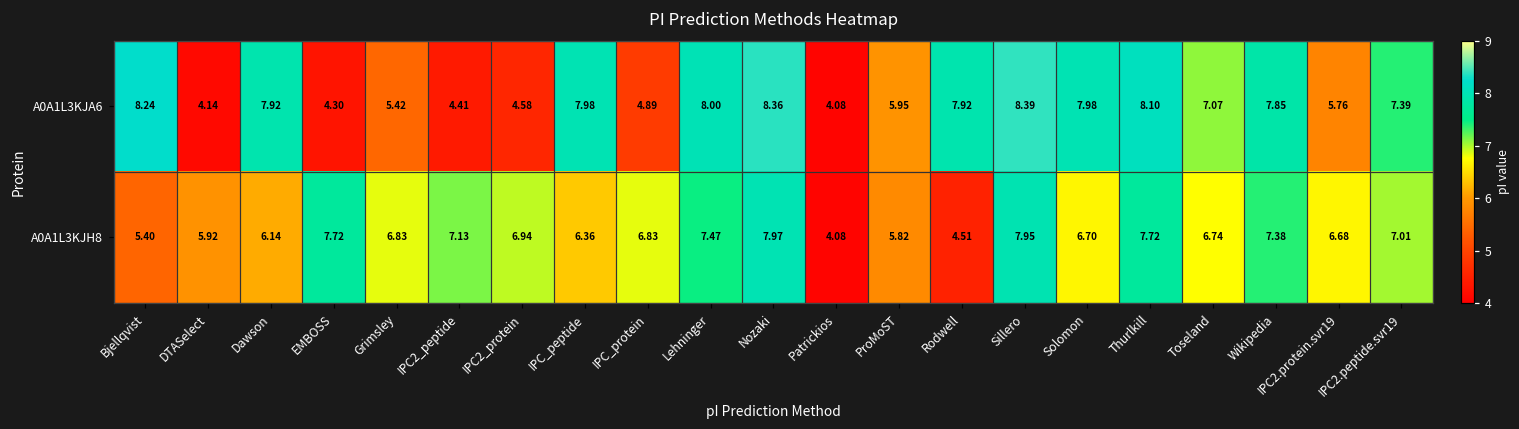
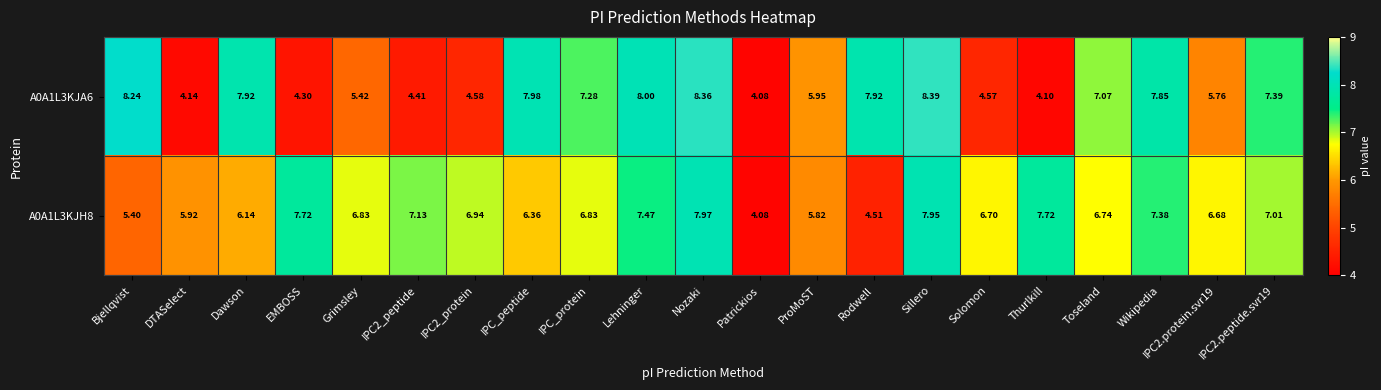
  {
    "A0A1L3KJA6": {
      "Bjellqvist": 8.24,
      "DTASelect": 4.14,
      "Dawson": 7.92,
      "EMBOSS": 4.30,
      "Grimsley": 5.42,
      "IPC2_peptide": 4.41,
      "IPC2_protein": 4.58,
      "IPC_peptide": 7.98,
-     "IPC_protein": 4.89,
+     "IPC_protein": 7.28,
      "Lehninger": 8.00,
      "Nozaki": 8.36,
      "Patrickios": 4.08,
      "ProMoST": 5.95,
      "Rodwell": 7.92,
      "Sillero": 8.39,
-     "Solomon": 7.98,
-     "Thurlkill": 8.10,
+     "Solomon": 4.57,
+     "Thurlkill": 4.10,
      "Toseland": 7.07,
      "Wikipedia": 7.85,
      "IPC2.protein.svr19": 5.76,
      "IPC2.peptide.svr19": 7.39
    },
    "A0A1L3KJH8": {
      "Bjellqvist": 5.40,
      "DTASelect": 5.92,
      "Dawson": 6.14,
      "EMBOSS": 7.72,
      "Grimsley": 6.83,
      "IPC2_peptide": 7.13,
      "IPC2_protein": 6.94,
      "IPC_peptide": 6.36,
      "IPC_protein": 6.83,
      "Lehninger": 7.47,
      "Nozaki": 7.97,
      "Patrickios": 4.08,
      "ProMoST": 5.82,
      "Rodwell": 4.51,
      "Sillero": 7.95,
      "Solomon": 6.70,
      "Thurlkill": 7.72,
      "Toseland": 6.74,
      "Wikipedia": 7.38,
      "IPC2.protein.svr19": 6.68,
      "IPC2.peptide.svr19": 7.01
    }
  }
